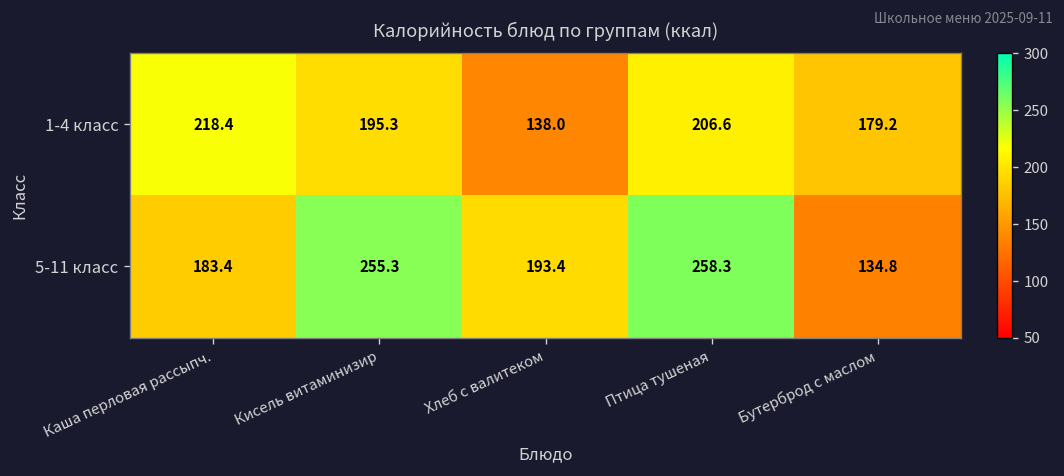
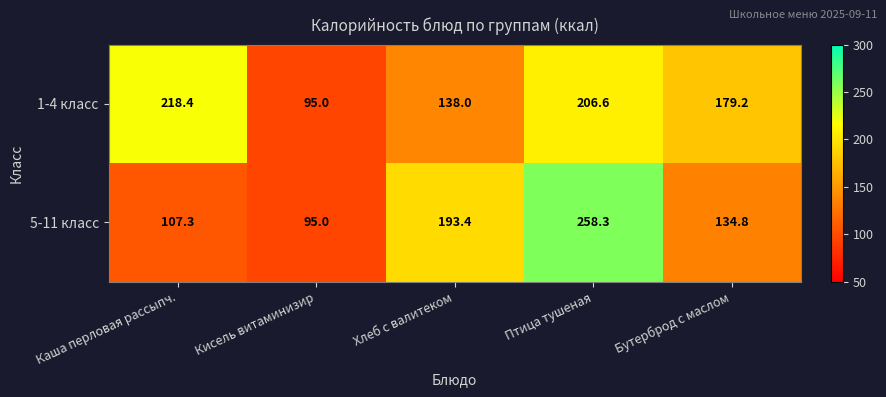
  {
    "1-4 класс": {
      "Каша перловая рассыпч.": 218.4,
-     "Кисель витаминизир": 195.3,
+     "Кисель витаминизир": 95.0,
      "Хлеб с валитеком": 138.0,
      "Птица тушеная": 206.6,
      "Бутерброд с маслом": 179.2
    },
    "5-11 класс": {
-     "Каша перловая рассыпч.": 183.4,
-     "Кисель витаминизир": 255.3,
+     "Каша перловая рассыпч.": 107.3,
+     "Кисель витаминизир": 95.0,
      "Хлеб с валитеком": 193.4,
      "Птица тушеная": 258.3,
      "Бутерброд с маслом": 134.8
    }
  }
